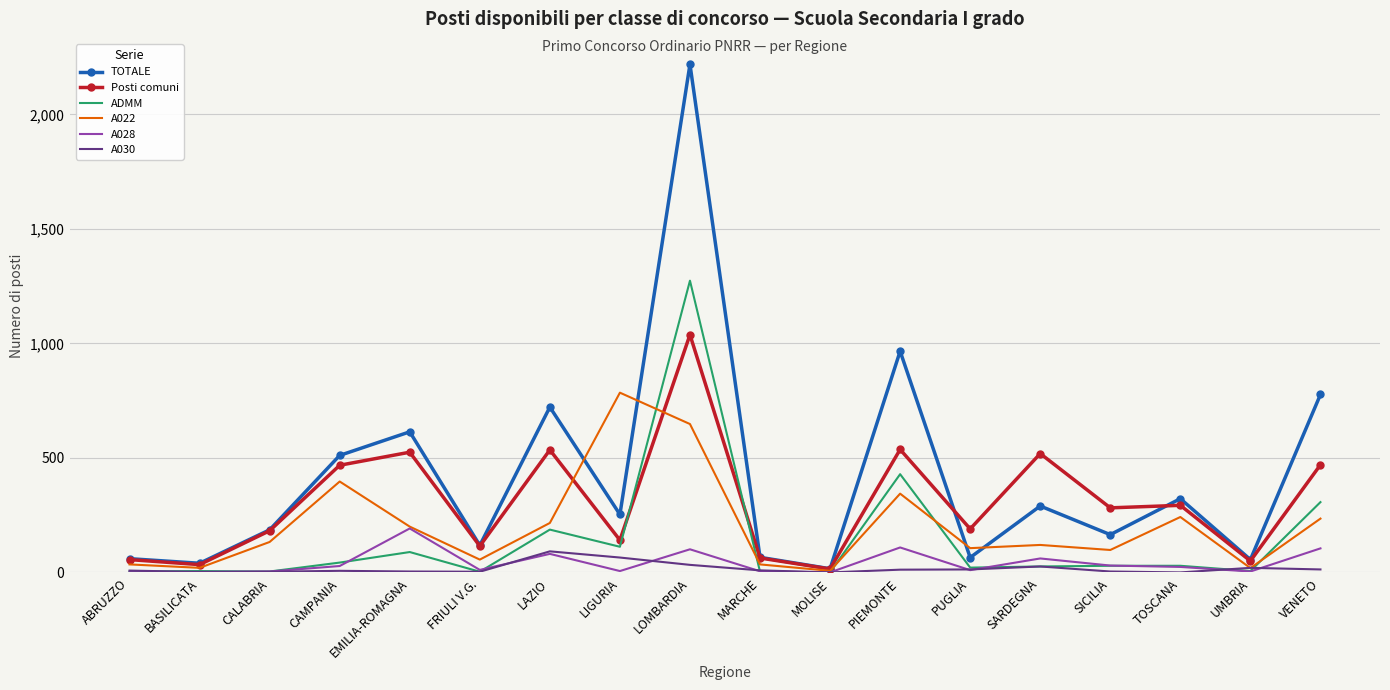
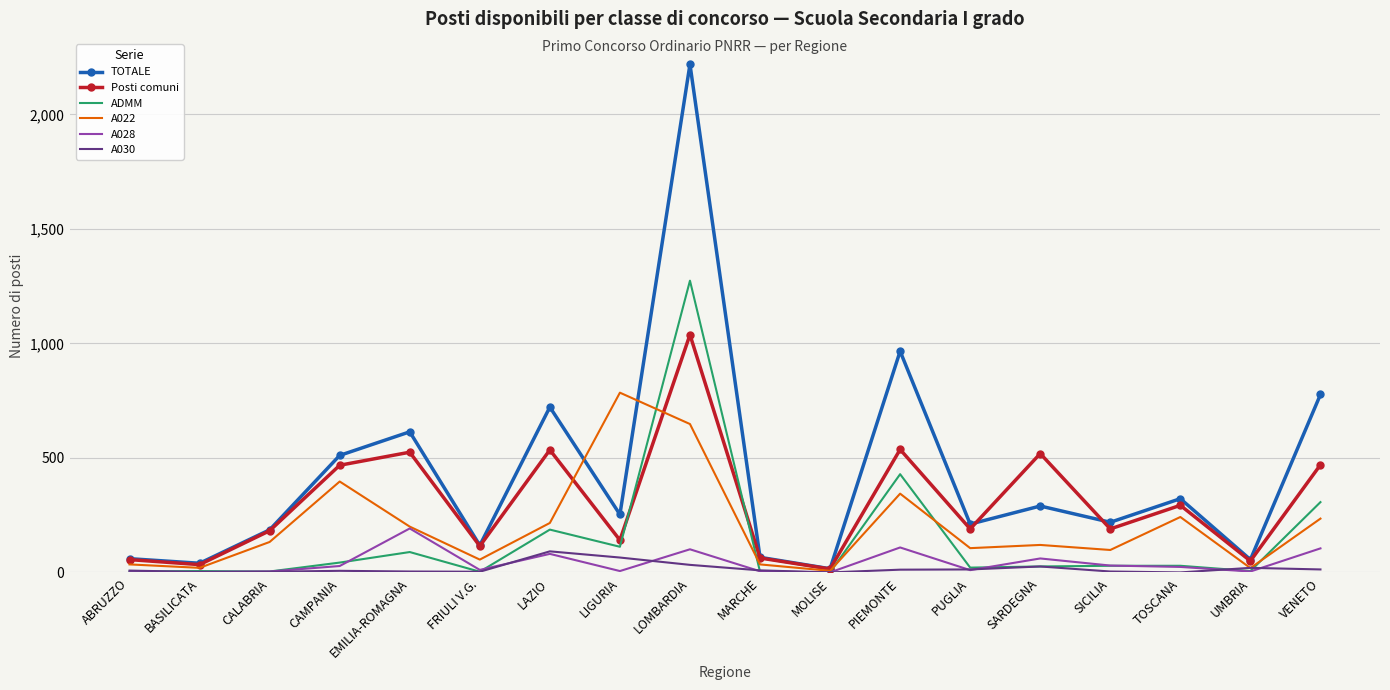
  {
    "TOTALE": {
      "CAMPANIA": "510",
      "EMILIA-ROMAGNA": "610",
      "LAZIO": "720",
      "LIGURIA": "250",
      "LOMBARDIA": "2,220",
      "PIEMONTE": "970",
-     "PUGLIA": "70",
+     "PUGLIA": "210",
      "SARDEGNA": "290",
-     "SICILIA": "170",
+     "SICILIA": "220",
      "TOSCANA": "320",
      "VENETO": "780"
    },
    "Posti comuni": {
      "CAMPANIA": "470",
      "EMILIA-ROMAGNA": "530",
      "LAZIO": "540",
      "LIGURIA": "140",
      "LOMBARDIA": "1,040",
      "PIEMONTE": "540",
      "PUGLIA": "190",
      "SARDEGNA": "520",
-     "SICILIA": "280",
+     "SICILIA": "190",
      "TOSCANA": "290",
      "VENETO": "470"
    },
    "ADMM": {
      "CAMPANIA": "40",
      "EMILIA-ROMAGNA": "90",
      "LAZIO": "190",
      "LIGURIA": "110",
      "LOMBARDIA": "1,270",
      "PIEMONTE": "430",
      "VENETO": "310"
    },
    "A022": {
      "ABRUZZO": "40",
      "BASILICATA": "20",
      "CALABRIA": "130",
      "CAMPANIA": "400",
      "FRIULI V.G.": "60",
      "LAZIO": "220",
      "LIGURIA": "790",
      "LOMBARDIA": "650",
      "MARCHE": "40",
      "PIEMONTE": "340",
      "PUGLIA": "110",
      "SARDEGNA": "120",
      "SICILIA": "100",
      "TOSCANA": "240",
      "VENETO": "240"
    },
    "A028": {
      "CAMPANIA": "30",
      "LIGURIA": "10",
      "LOMBARDIA": "100",
      "PIEMONTE": "110",
      "SARDEGNA": "60",
      "VENETO": "110"
    },
    "A030": {
      "CAMPANIA": "10",
      "EMILIA-ROMAGNA": "0",
      "LIGURIA": "70",
      "LOMBARDIA": "30",
      "PIEMONTE": "10",
      "SICILIA": "0",
      "TOSCANA": "0",
      "VENETO": "10"
    }
  }
